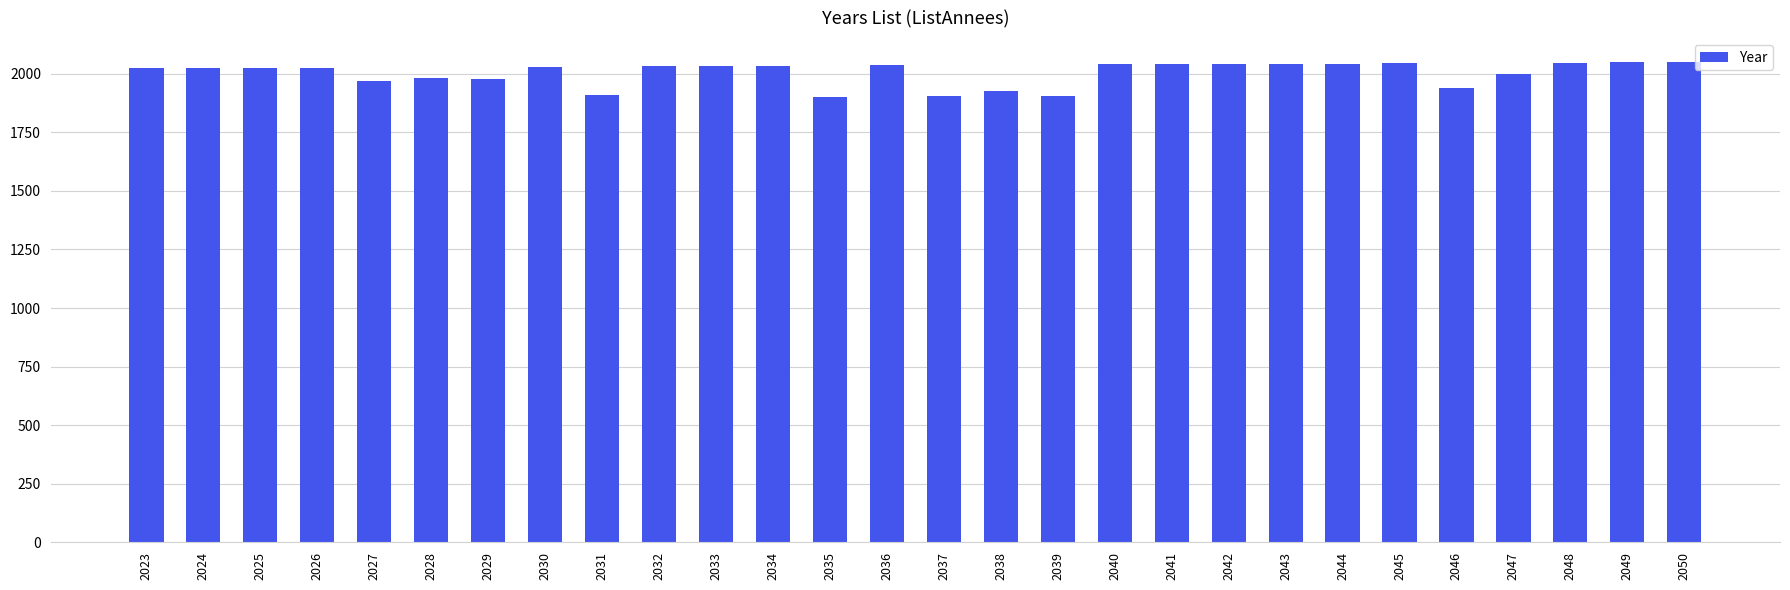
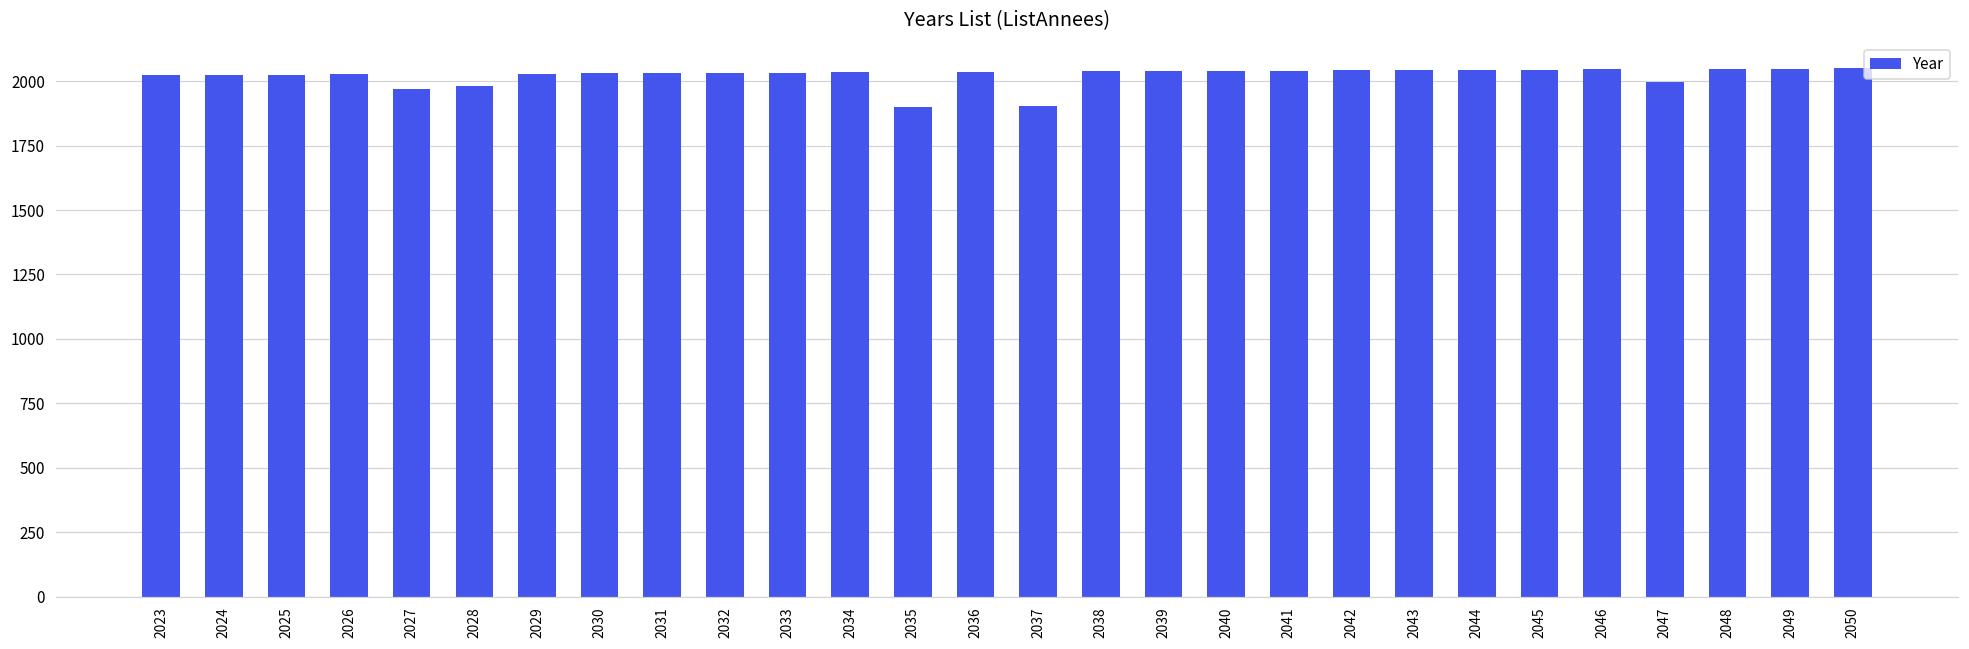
  {
    "2023": 2020,
    "2024": 2020,
    "2025": 2030,
    "2026": 2030,
    "2027": 1970,
    "2028": 1980,
-   "2029": 1980,
+   "2029": 2030,
    "2030": 2030,
-   "2031": 1910,
+   "2031": 2030,
    "2032": 2030,
    "2033": 2030,
    "2034": 2030,
    "2035": 1900,
    "2036": 2040,
    "2037": 1910,
-   "2038": 1930,
-   "2039": 1900,
+   "2038": 2040,
+   "2039": 2040,
    "2040": 2040,
    "2041": 2040,
    "2042": 2040,
    "2043": 2040,
    "2044": 2040,
    "2045": 2050,
-   "2046": 1940,
+   "2046": 2050,
    "2047": 2000,
    "2048": 2050,
    "2049": 2050,
    "2050": 2050
  }
